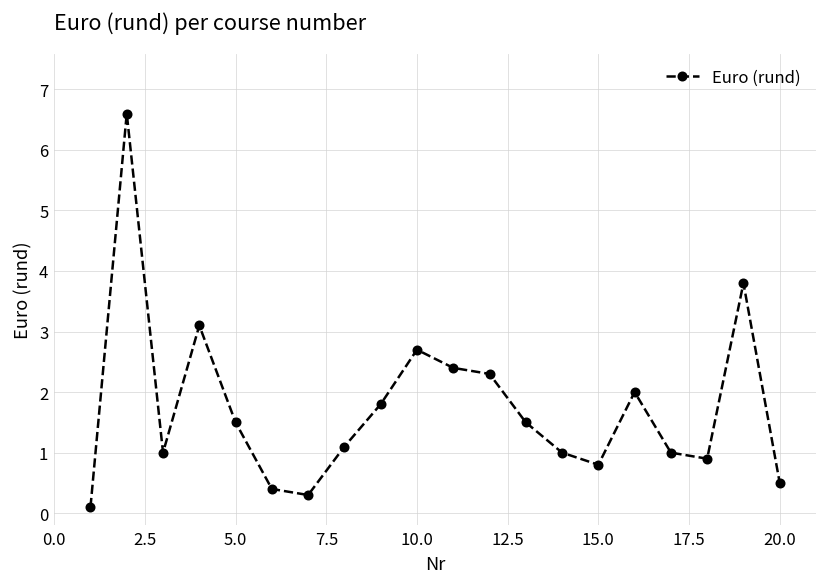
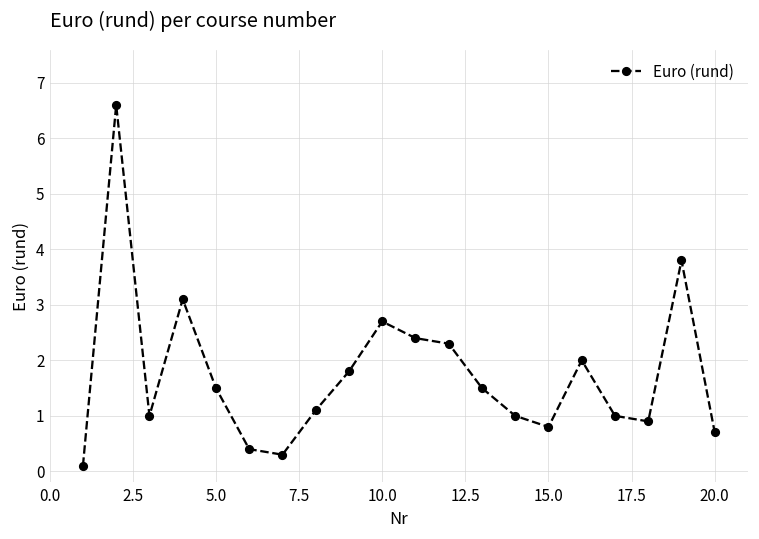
  {
    "5.0": 1.5,
    "10.0": 2.7,
    "15.0": 0.8,
-   "20.0": 0.5
+   "20.0": 0.7
  }
